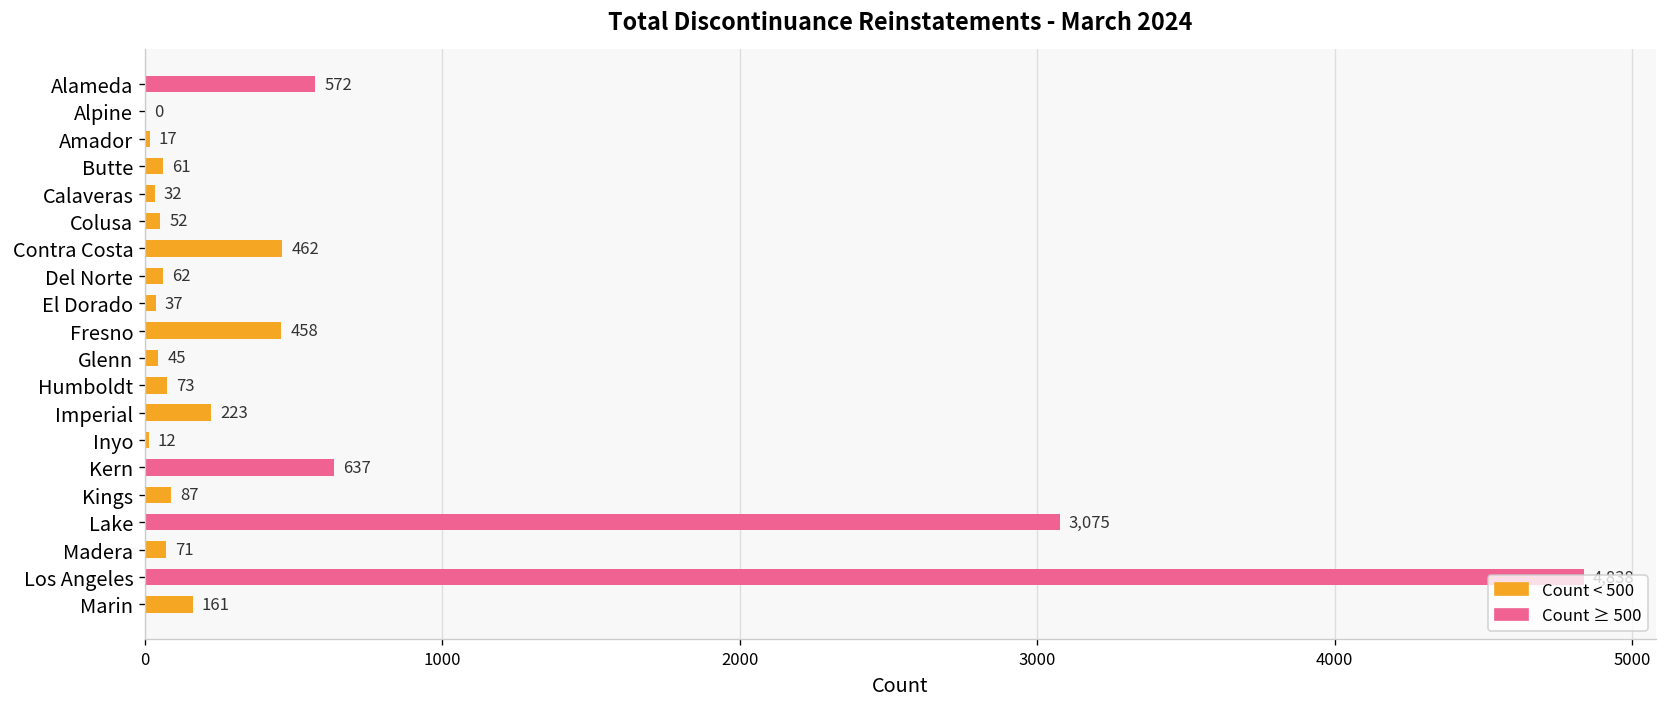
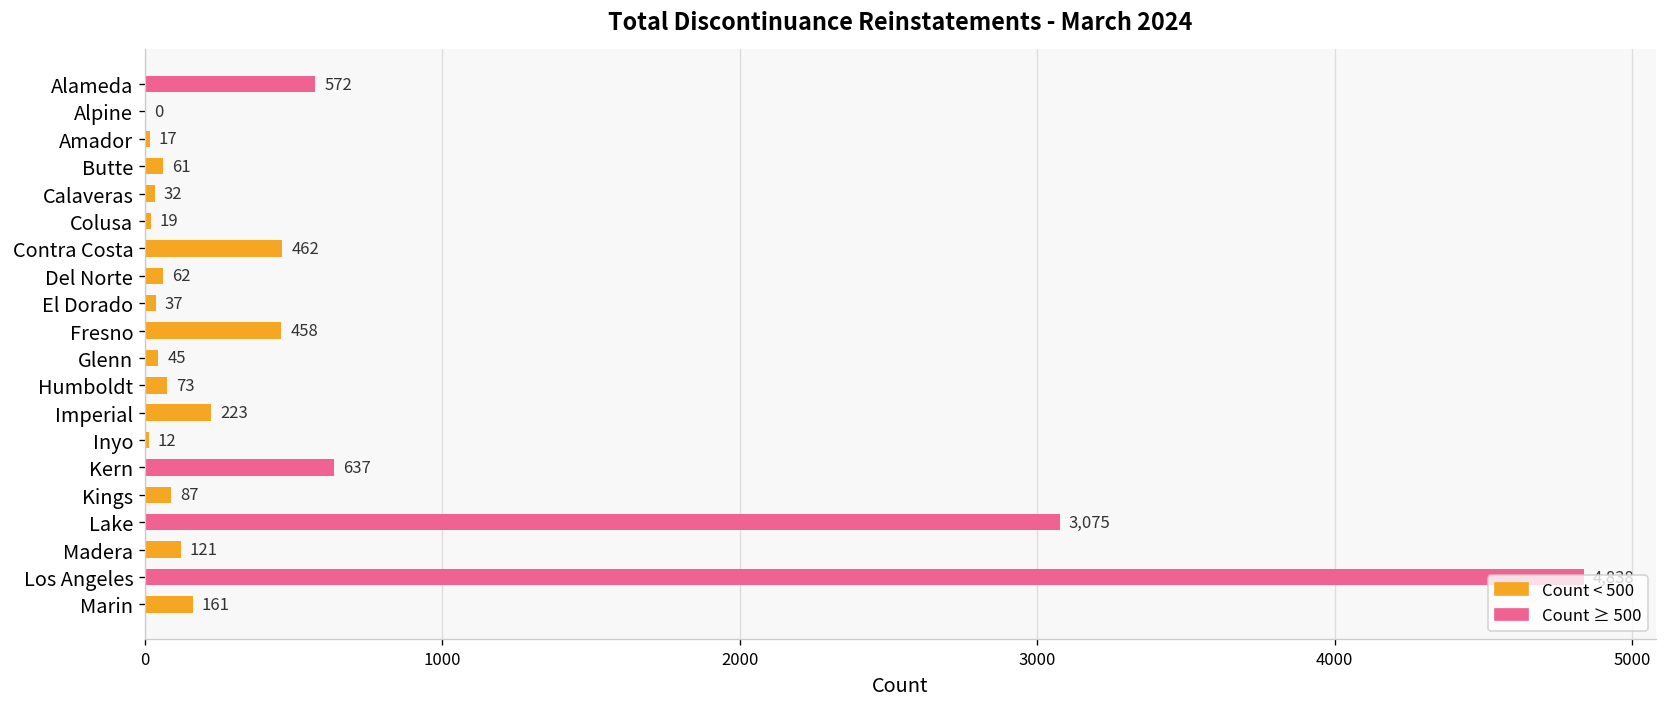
  {
    "Alameda": "572",
    "Alpine": "0",
    "Amador": "17",
    "Butte": "61",
    "Calaveras": "32",
-   "Colusa": "52",
+   "Colusa": "19",
    "Contra Costa": "462",
    "Del Norte": "62",
    "El Dorado": "37",
    "Fresno": "458",
    "Glenn": "45",
    "Humboldt": "73",
    "Imperial": "223",
    "Inyo": "12",
    "Kern": "637",
    "Kings": "87",
    "Lake": "3,075",
-   "Madera": "71",
+   "Madera": "121",
    "Marin": "161"
  }
